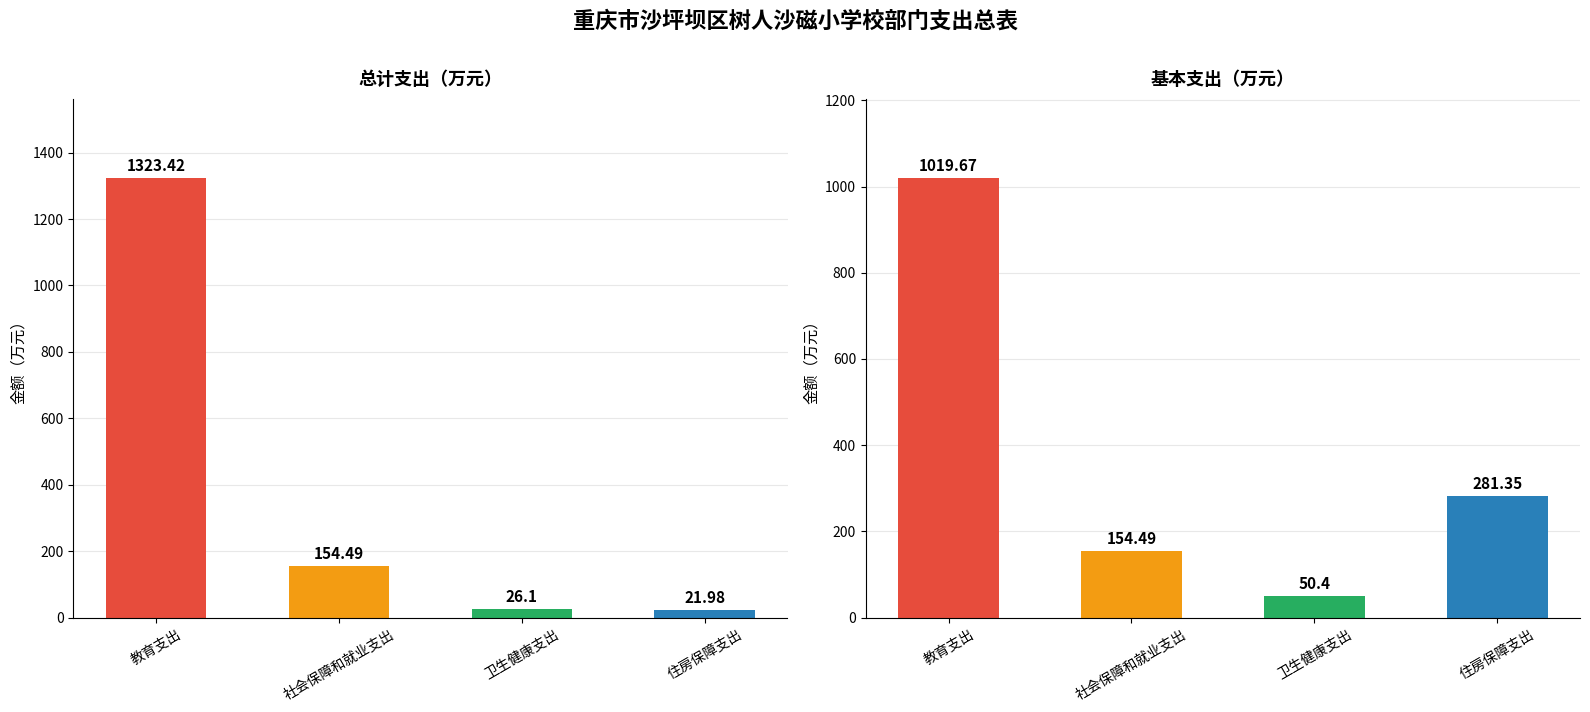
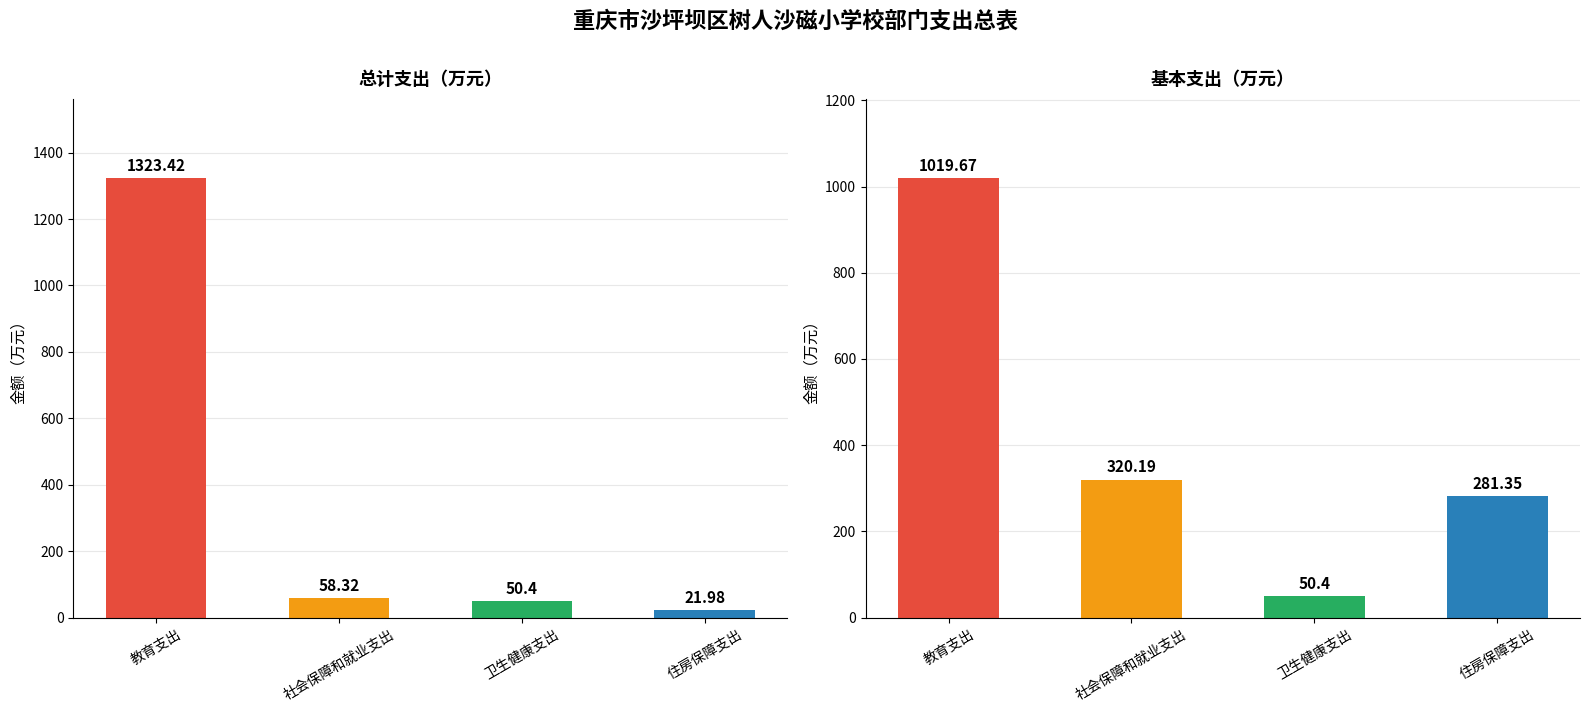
  {
    "总计支出（万元）": {
      "教育支出": 1323.42,
-     "社会保障和就业支出": 154.49,
-     "卫生健康支出": 26.1,
+     "社会保障和就业支出": 58.32,
+     "卫生健康支出": 50.4,
      "住房保障支出": 21.98
    },
    "基本支出（万元）": {
      "教育支出": 1019.67,
-     "社会保障和就业支出": 154.49,
+     "社会保障和就业支出": 320.19,
      "卫生健康支出": 50.4,
      "住房保障支出": 281.35
    }
  }
